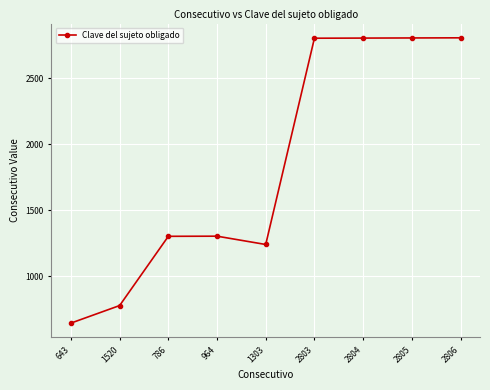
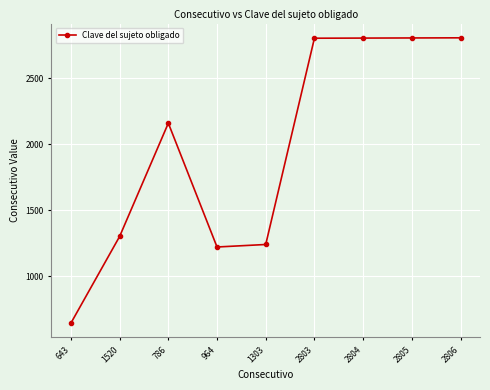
  {
    "643": 640,
-   "1520": 780,
-   "786": 1300,
-   "964": 1300,
+   "1520": 1300,
+   "786": 2160,
+   "964": 1220,
    "1303": 1240,
    "2803": 2800,
    "2804": 2800,
    "2805": 2810,
    "2806": 2810
  }
